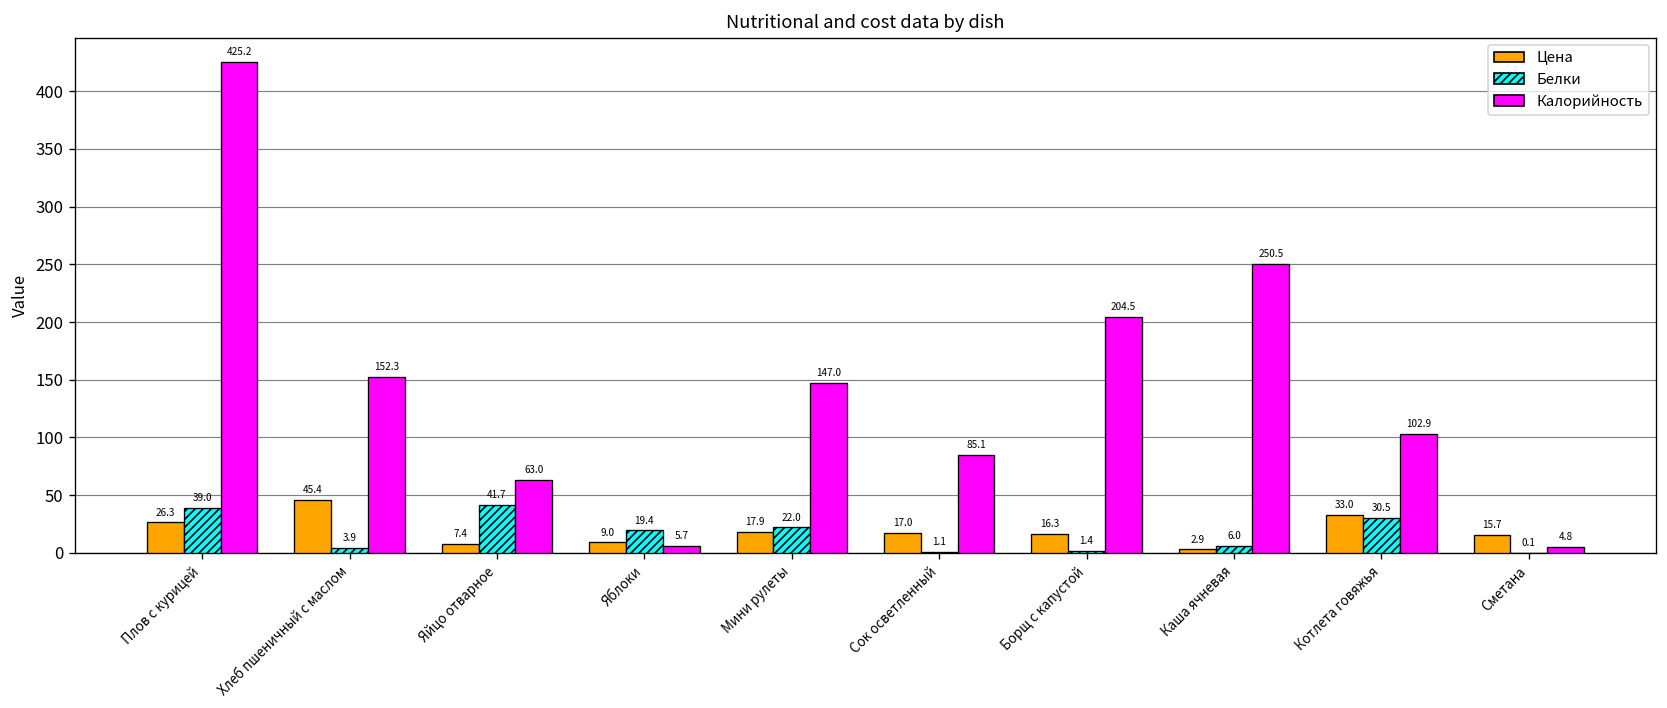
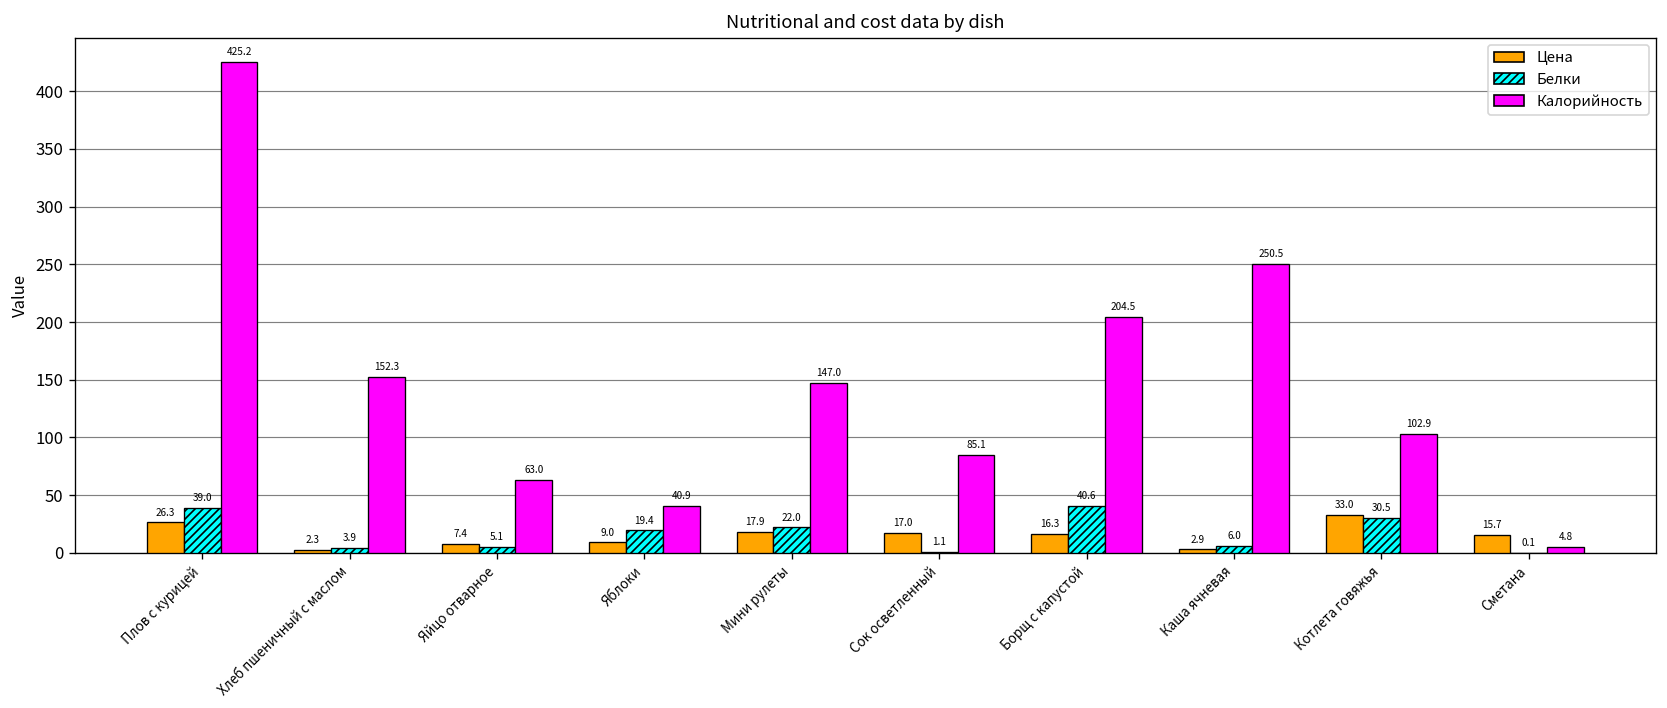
  {
    "Цена": {
      "Плов с курицей": 26.3,
-     "Хлеб пшеничный с маслом": 45.4,
+     "Хлеб пшеничный с маслом": 2.3,
      "Яйцо отварное": 7.4,
      "Яблоки": 9.0,
      "Мини рулеты": 17.9,
      "Сок осветленный": 17.0,
      "Борщ с капустой": 16.3,
      "Каша ячневая": 2.9,
      "Котлета говяжья": 33.0,
      "Сметана": 15.7
    },
    "Белки": {
      "Плов с курицей": 39.0,
      "Хлеб пшеничный с маслом": 3.9,
-     "Яйцо отварное": 41.7,
+     "Яйцо отварное": 5.1,
      "Яблоки": 19.4,
      "Мини рулеты": 22.0,
      "Сок осветленный": 1.1,
-     "Борщ с капустой": 1.4,
+     "Борщ с капустой": 40.6,
      "Каша ячневая": 6.0,
      "Котлета говяжья": 30.5,
      "Сметана": 0.1
    },
    "Калорийность": {
      "Плов с курицей": 425.2,
      "Хлеб пшеничный с маслом": 152.3,
      "Яйцо отварное": 63.0,
-     "Яблоки": 5.7,
+     "Яблоки": 40.9,
      "Мини рулеты": 147.0,
      "Сок осветленный": 85.1,
      "Борщ с капустой": 204.5,
      "Каша ячневая": 250.5,
      "Котлета говяжья": 102.9,
      "Сметана": 4.8
    }
  }
